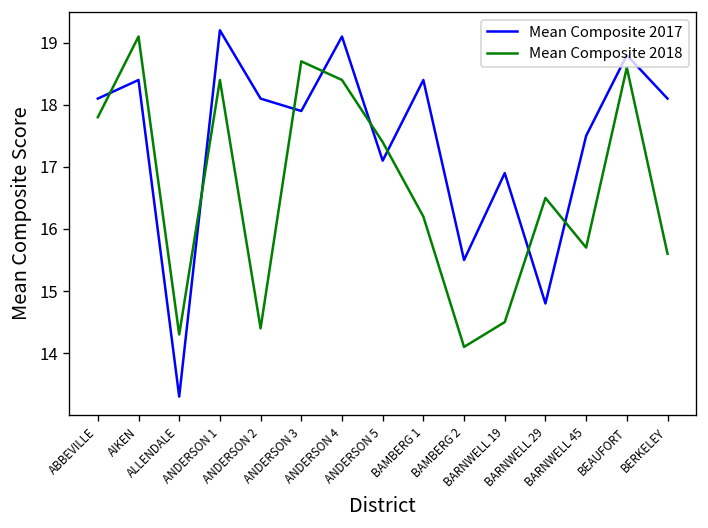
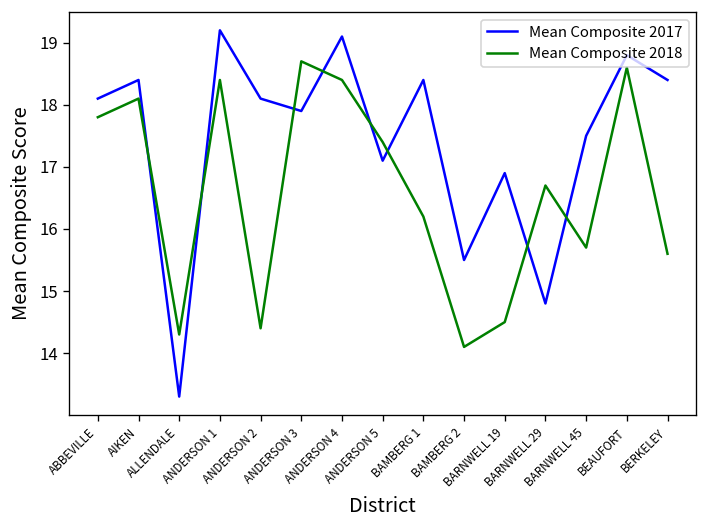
  {
    "Mean Composite 2017": {
      "ABBEVILLE": 18.1,
      "AIKEN": 18.4,
      "ALLENDALE": 13.3,
      "ANDERSON 1": 19.2,
      "ANDERSON 2": 18.1,
      "ANDERSON 3": 17.9,
      "ANDERSON 4": 19.1,
      "ANDERSON 5": 17.1,
      "BAMBERG 1": 18.4,
      "BAMBERG 2": 15.5,
      "BARNWELL 19": 16.9,
      "BARNWELL 29": 14.8,
      "BARNWELL 45": 17.5,
-     "BERKELEY": 18.1
+     "BERKELEY": 18.4
    },
    "Mean Composite 2018": {
      "ABBEVILLE": 17.8,
-     "AIKEN": 19.1,
+     "AIKEN": 18.1,
      "ALLENDALE": 14.3,
      "ANDERSON 1": 18.4,
      "ANDERSON 2": 14.4,
      "ANDERSON 3": 18.7,
      "ANDERSON 4": 18.4,
      "ANDERSON 5": 17.4,
      "BAMBERG 1": 16.2,
      "BAMBERG 2": 14.1,
      "BARNWELL 19": 14.5,
-     "BARNWELL 29": 16.5,
+     "BARNWELL 29": 16.7,
      "BARNWELL 45": 15.7,
      "BERKELEY": 15.6
    }
  }
